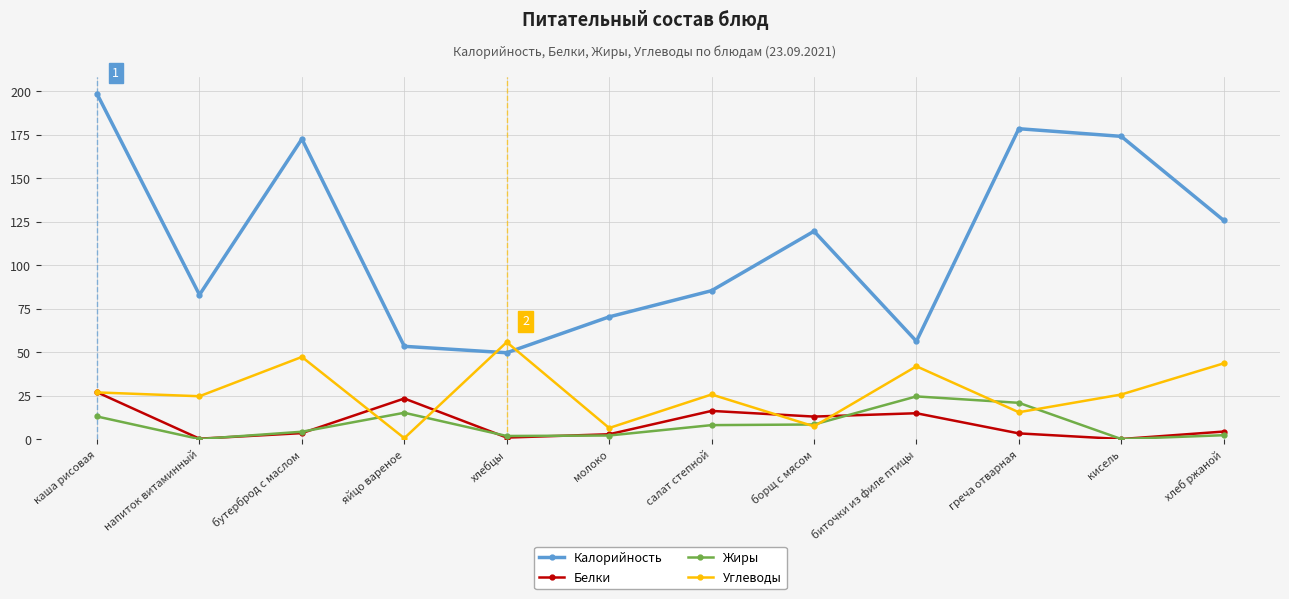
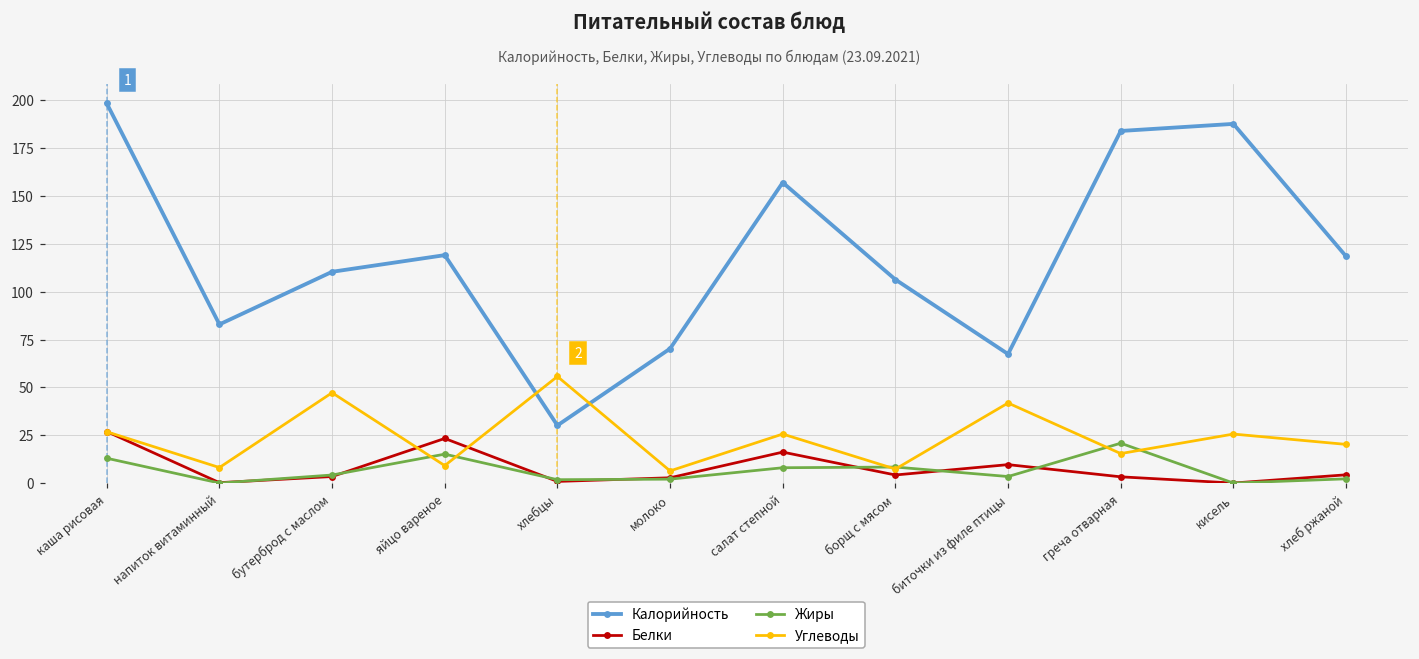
  {
    "Калорийность": {
      "напиток витаминный": 83,
-     "бутерброд с маслом": 173,
-     "яйцо вареное": 53,
-     "хлебцы": 50,
+     "бутерброд с маслом": 110,
+     "яйцо вареное": 119,
+     "хлебцы": 30,
      "молоко": 70,
-     "салат степной": 85,
-     "борщ с мясом": 119,
-     "биточки из филе птицы": 56,
-     "греча отварная": 178,
-     "кисель": 174,
-     "хлеб ржаной": 126
+     "салат степной": 157,
+     "борщ с мясом": 106,
+     "биточки из филе птицы": 67,
+     "греча отварная": 184,
+     "кисель": 188,
+     "хлеб ржаной": 119
    },
    "Белки": {
      "яйцо вареное": 23,
      "салат степной": 16,
-     "борщ с мясом": 13,
-     "биточки из филе птицы": 15,
+     "борщ с мясом": 4,
+     "биточки из филе птицы": 10,
      "греча отварная": 3,
      "хлеб ржаной": 4
    },
    "Жиры": {
      "каша рисовая": 13,
      "яйцо вареное": 15,
      "салат степной": 8,
-     "биточки из филе птицы": 25,
+     "биточки из филе птицы": 3,
      "греча отварная": 21,
      "хлеб ржаной": 2
    },
    "Углеводы": {
-     "напиток витаминный": 25,
+     "напиток витаминный": 8,
      "бутерброд с маслом": 47,
-     "яйцо вареное": 1,
+     "яйцо вареное": 9,
      "молоко": 6,
      "салат степной": 26,
      "биточки из филе птицы": 42,
      "греча отварная": 15,
      "кисель": 26,
-     "хлеб ржаной": 44
+     "хлеб ржаной": 20
    }
  }
